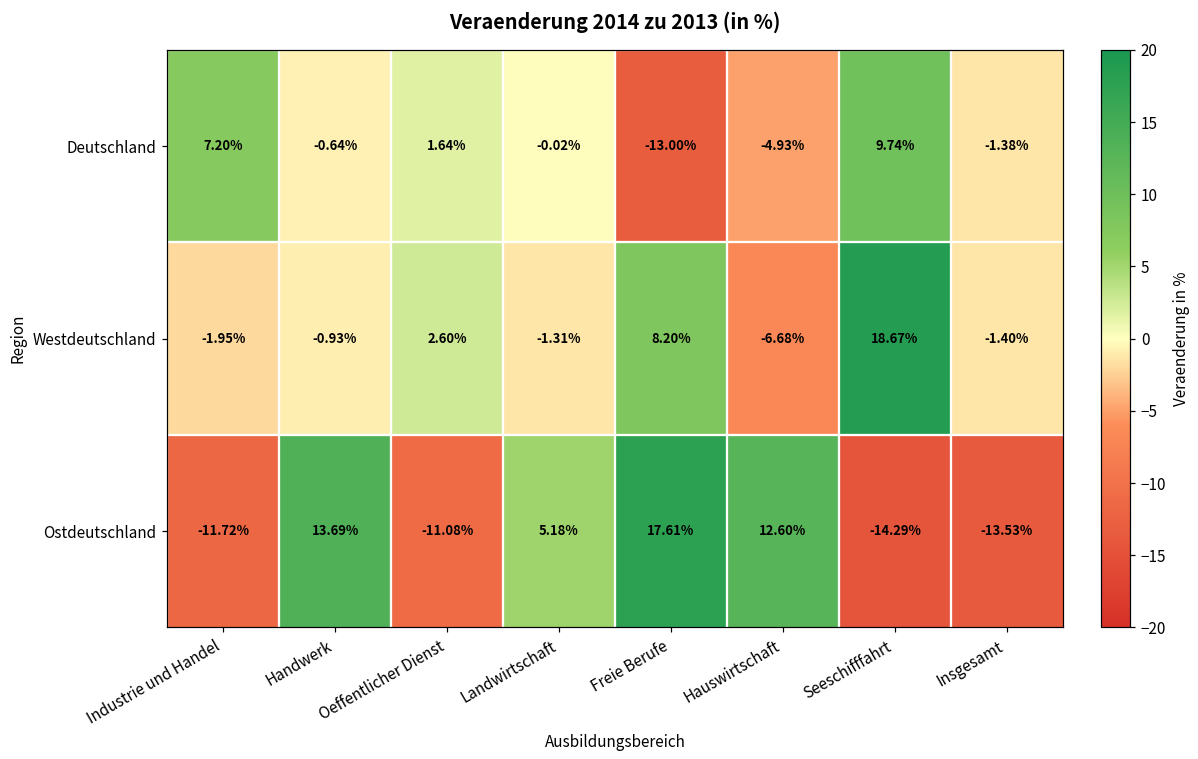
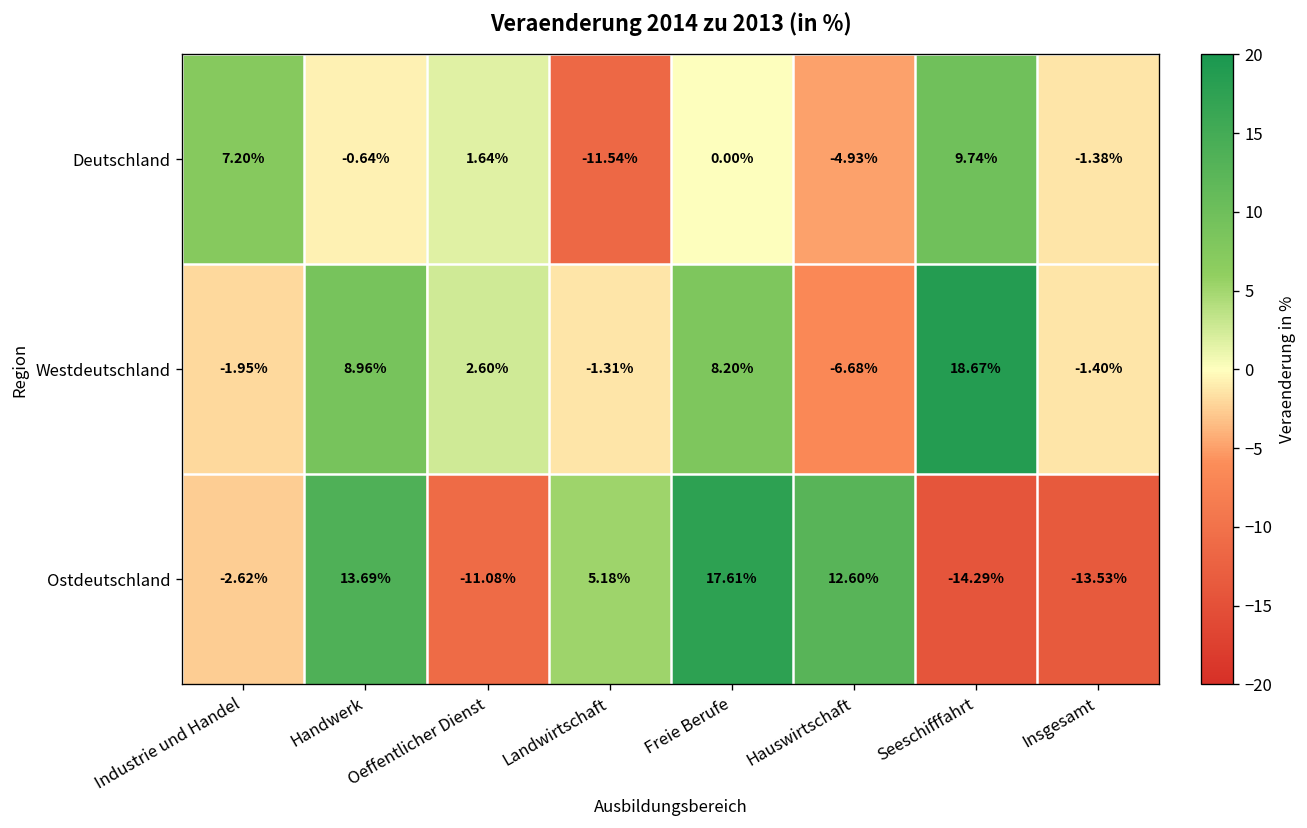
  {
    "Deutschland": {
      "Industrie und Handel": "7.20%",
      "Handwerk": "-0.64%",
      "Oeffentlicher Dienst": "1.64%",
-     "Landwirtschaft": "-0.02%",
-     "Freie Berufe": "-13.00%",
+     "Landwirtschaft": "-11.54%",
+     "Freie Berufe": "0.00%",
      "Hauswirtschaft": "-4.93%",
      "Seeschifffahrt": "9.74%",
      "Insgesamt": "-1.38%"
    },
    "Westdeutschland": {
      "Industrie und Handel": "-1.95%",
-     "Handwerk": "-0.93%",
+     "Handwerk": "8.96%",
      "Oeffentlicher Dienst": "2.60%",
      "Landwirtschaft": "-1.31%",
      "Freie Berufe": "8.20%",
      "Hauswirtschaft": "-6.68%",
      "Seeschifffahrt": "18.67%",
      "Insgesamt": "-1.40%"
    },
    "Ostdeutschland": {
-     "Industrie und Handel": "-11.72%",
+     "Industrie und Handel": "-2.62%",
      "Handwerk": "13.69%",
      "Oeffentlicher Dienst": "-11.08%",
      "Landwirtschaft": "5.18%",
      "Freie Berufe": "17.61%",
      "Hauswirtschaft": "12.60%",
      "Seeschifffahrt": "-14.29%",
      "Insgesamt": "-13.53%"
    }
  }
